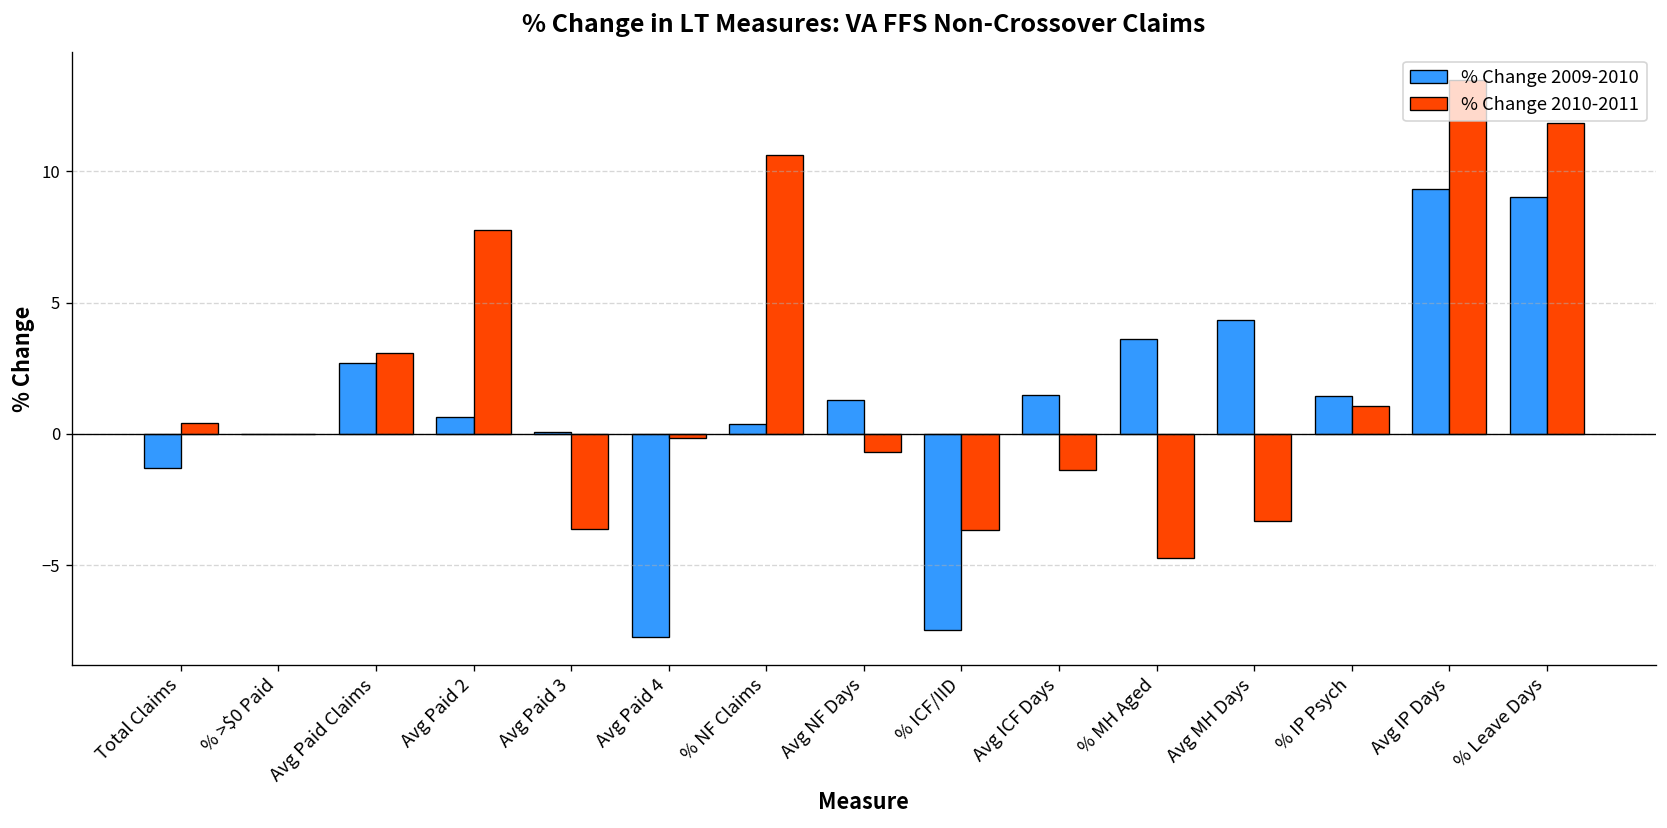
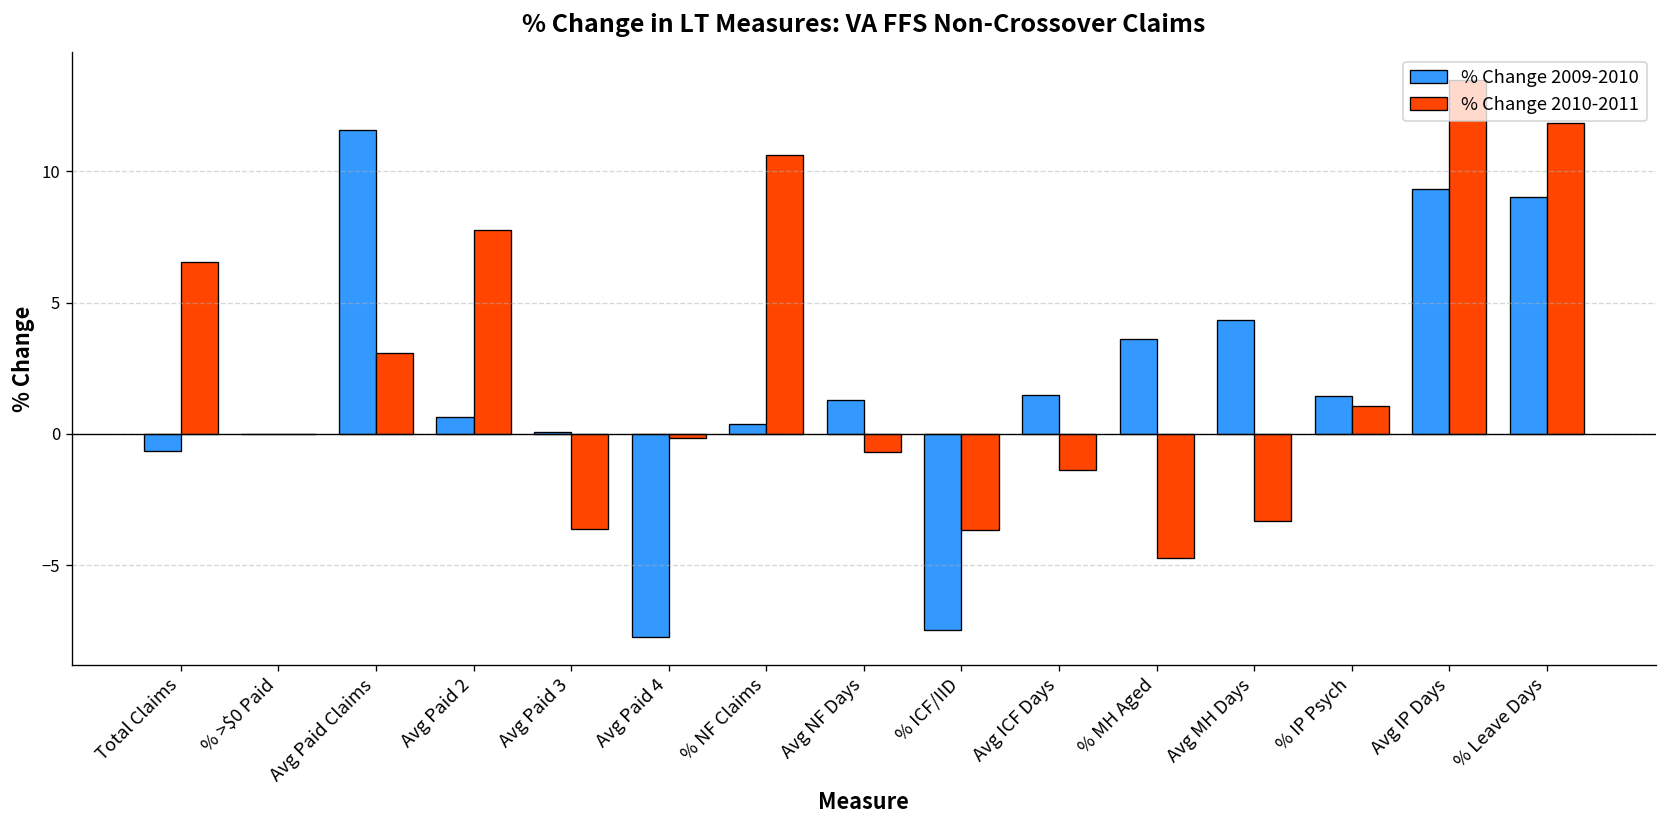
  {
    "% Change 2009-2010": {
-     "Total Claims": -1.3,
+     "Total Claims": -0.6,
      "% >$0 Paid": 0.0,
-     "Avg Paid Claims": 2.7,
+     "Avg Paid Claims": 11.6,
      "Avg Paid 2": 0.7,
      "Avg Paid 4": -7.7,
      "% NF Claims": 0.4,
      "Avg NF Days": 1.3,
      "% ICF/IID": -7.5,
      "Avg ICF Days": 1.5,
      "% MH Aged": 3.6,
      "Avg MH Days": 4.3,
      "% IP Psych": 1.4,
      "Avg IP Days": 9.3,
      "% Leave Days": 9.0
    },
    "% Change 2010-2011": {
-     "Total Claims": 0.4,
+     "Total Claims": 6.5,
      "% >$0 Paid": 0.0,
      "Avg Paid Claims": 3.1,
      "Avg Paid 2": 7.7,
      "Avg Paid 3": -3.6,
      "Avg Paid 4": -0.2,
      "% NF Claims": 10.6,
      "Avg NF Days": -0.7,
      "% ICF/IID": -3.6,
      "Avg ICF Days": -1.4,
      "% MH Aged": -4.7,
      "Avg MH Days": -3.3,
      "% IP Psych": 1.0
    }
  }
